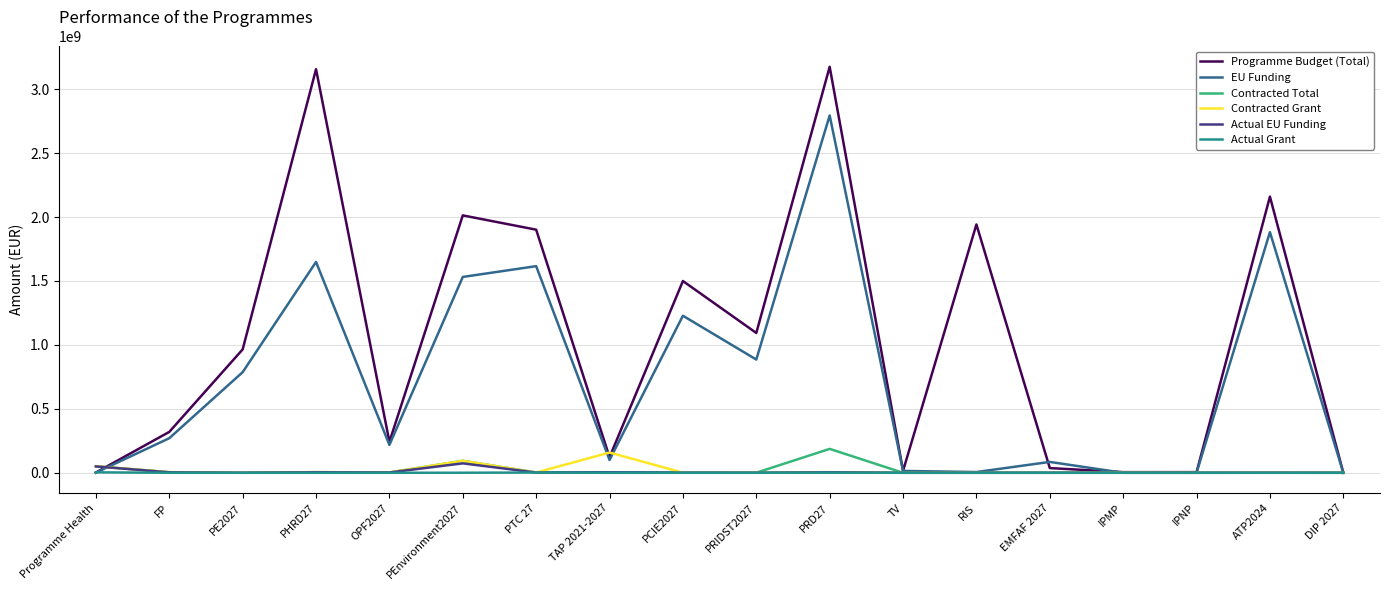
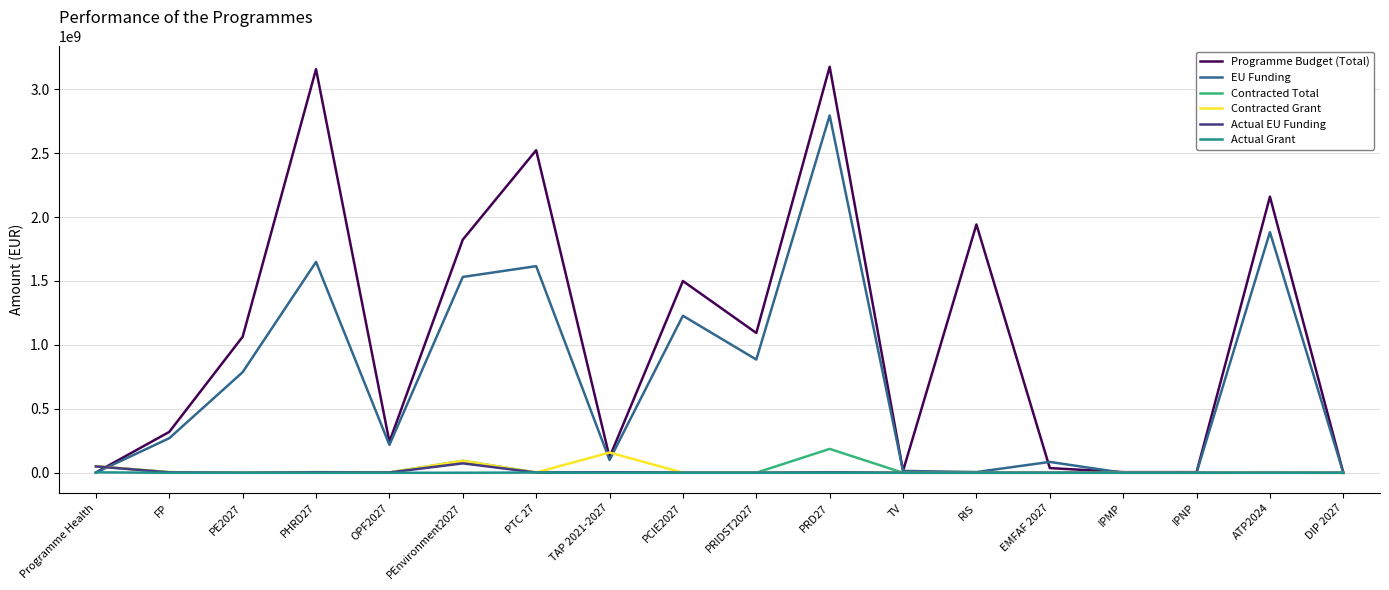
  {
    "Programme Budget (Total)": {
      "FP": 320000000,
-     "PE2027": 960000000,
+     "PE2027": 1060000000,
      "PHRD27": 3160000000,
      "OPF2027": 240000000,
-     "PEnvironment2027": 2010000000,
-     "PTC 27": 1900000000,
+     "PEnvironment2027": 1820000000,
+     "PTC 27": 2520000000,
      "TAP 2021-2027": 120000000,
      "PCIE2027": 1500000000,
      "PRIDST2027": 1090000000,
      "PRD27": 3180000000,
      "RIS": 1940000000,
      "EMFAF 2027": 40000000,
      "ATP2024": 2160000000
    },
    "Contracted Grant": {
      "TAP 2021-2027": 160000000
    }
  }
